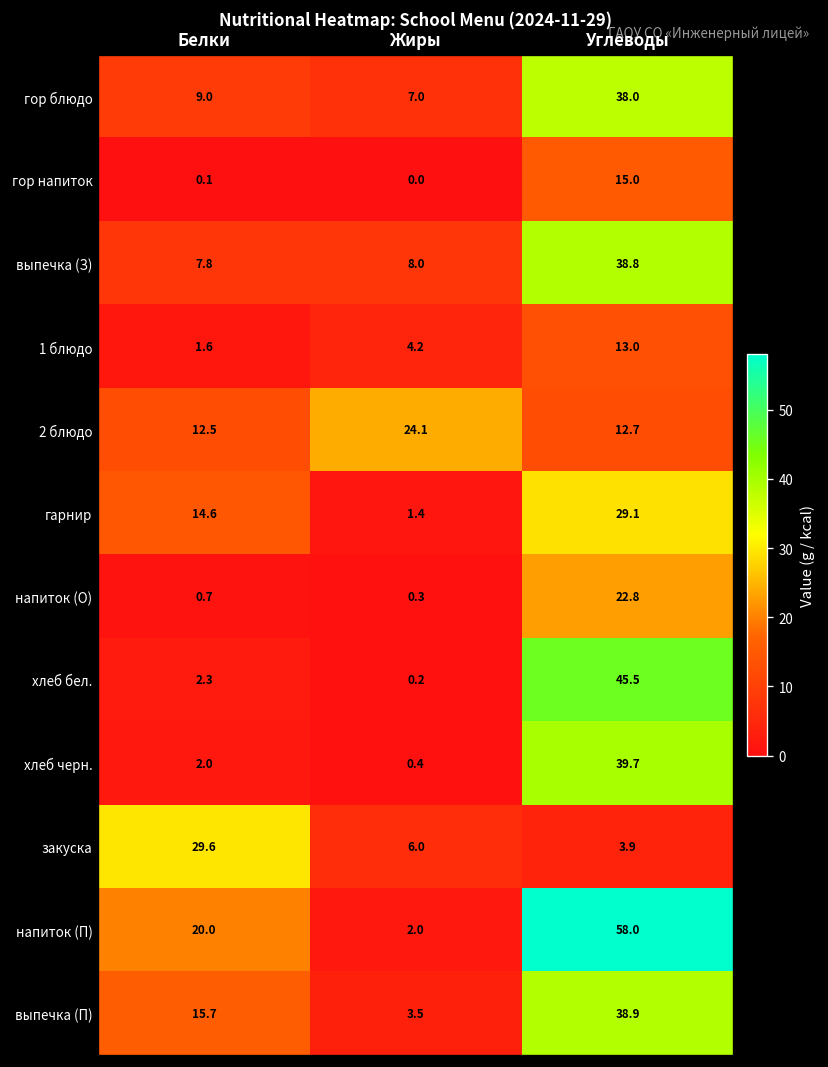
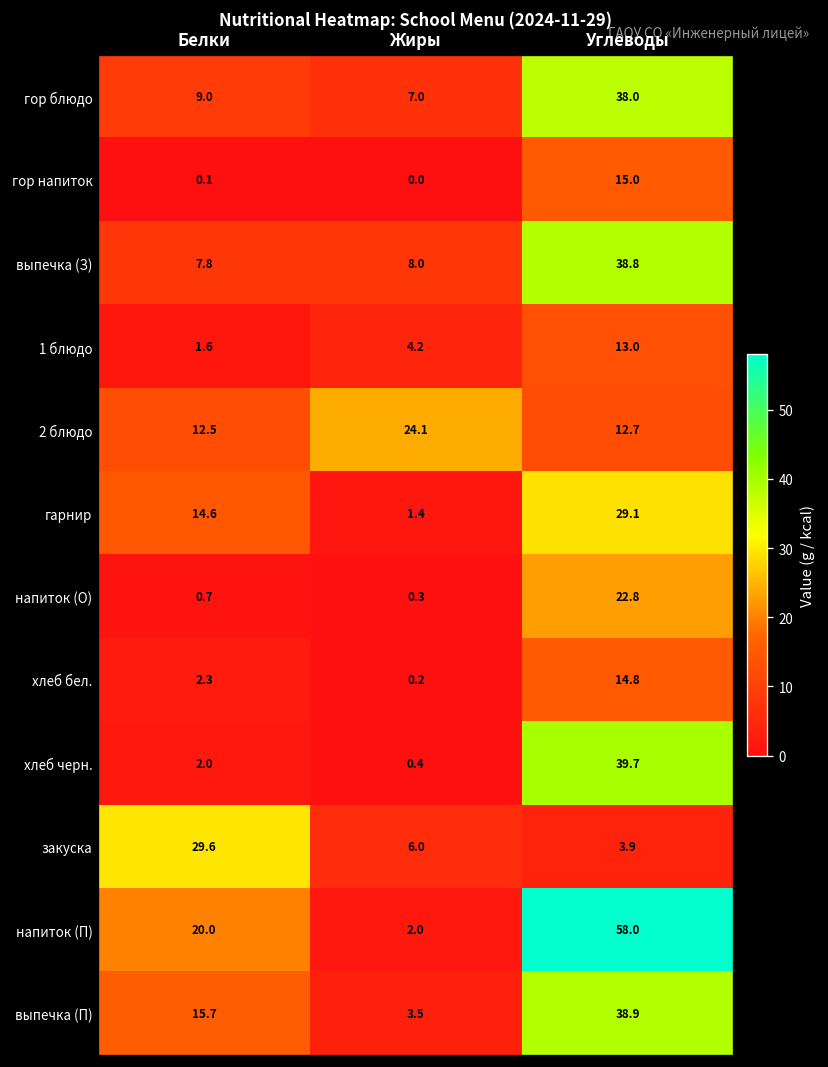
  {
    "гор блюдо": {
      "Белки": 9.0,
      "Жиры": 7.0,
      "Углеводы": 38.0
    },
    "гор напиток": {
      "Белки": 0.1,
      "Жиры": 0.0,
      "Углеводы": 15.0
    },
    "выпечка (З)": {
      "Белки": 7.8,
      "Жиры": 8.0,
      "Углеводы": 38.8
    },
    "1 блюдо": {
      "Белки": 1.6,
      "Жиры": 4.2,
      "Углеводы": 13.0
    },
    "2 блюдо": {
      "Белки": 12.5,
      "Жиры": 24.1,
      "Углеводы": 12.7
    },
    "гарнир": {
      "Белки": 14.6,
      "Жиры": 1.4,
      "Углеводы": 29.1
    },
    "напиток (О)": {
      "Белки": 0.7,
      "Жиры": 0.3,
      "Углеводы": 22.8
    },
    "хлеб бел.": {
      "Белки": 2.3,
      "Жиры": 0.2,
-     "Углеводы": 45.5
+     "Углеводы": 14.8
    },
    "хлеб черн.": {
      "Белки": 2.0,
      "Жиры": 0.4,
      "Углеводы": 39.7
    },
    "закуска": {
      "Белки": 29.6,
      "Жиры": 6.0,
      "Углеводы": 3.9
    },
    "напиток (П)": {
      "Белки": 20.0,
      "Жиры": 2.0,
      "Углеводы": 58.0
    },
    "выпечка (П)": {
      "Белки": 15.7,
      "Жиры": 3.5,
      "Углеводы": 38.9
    }
  }
